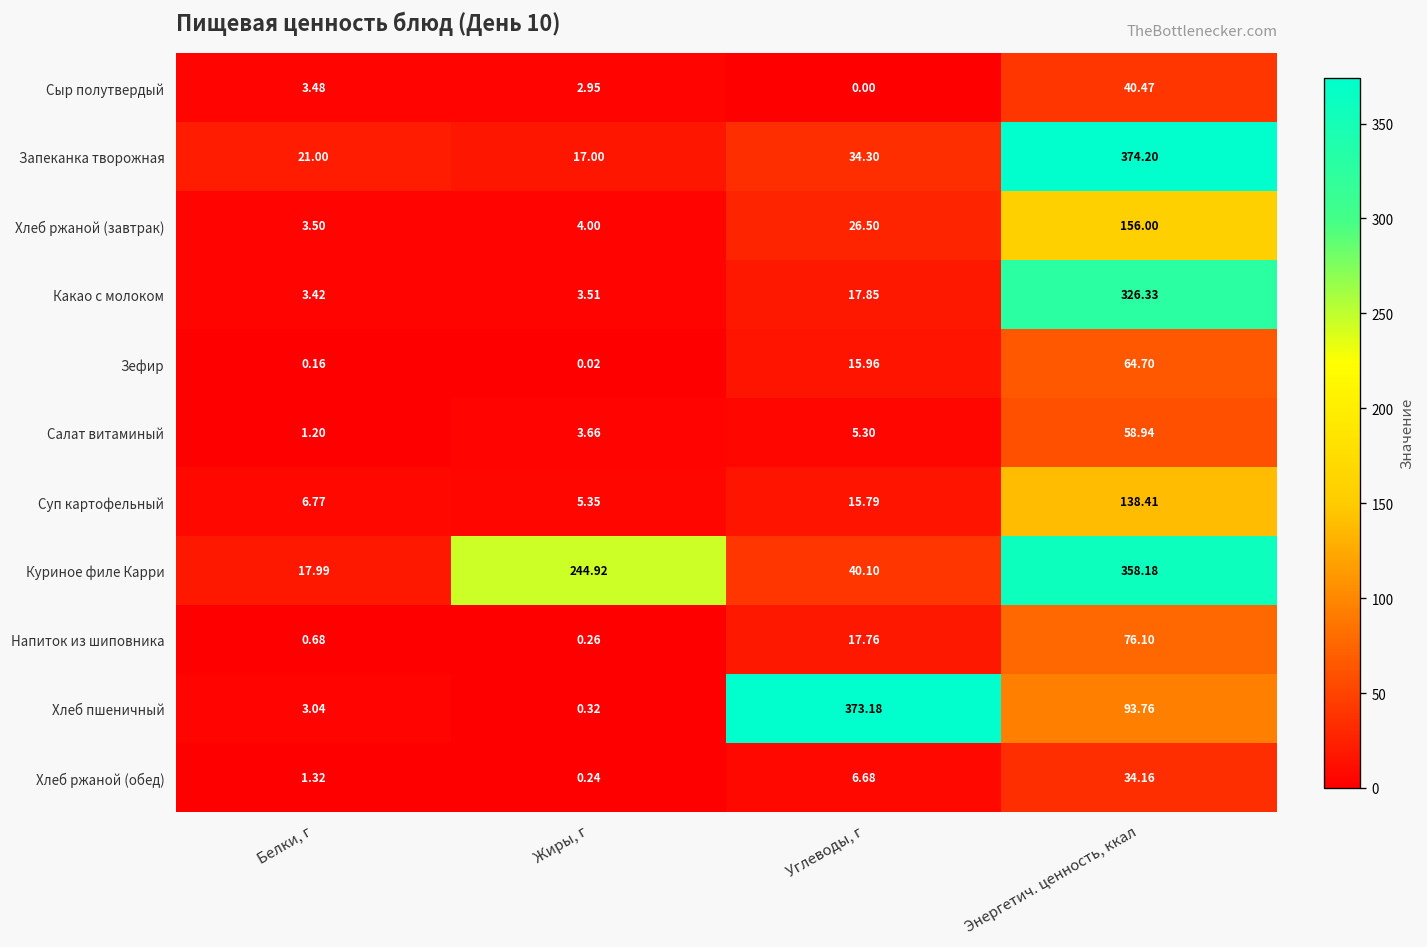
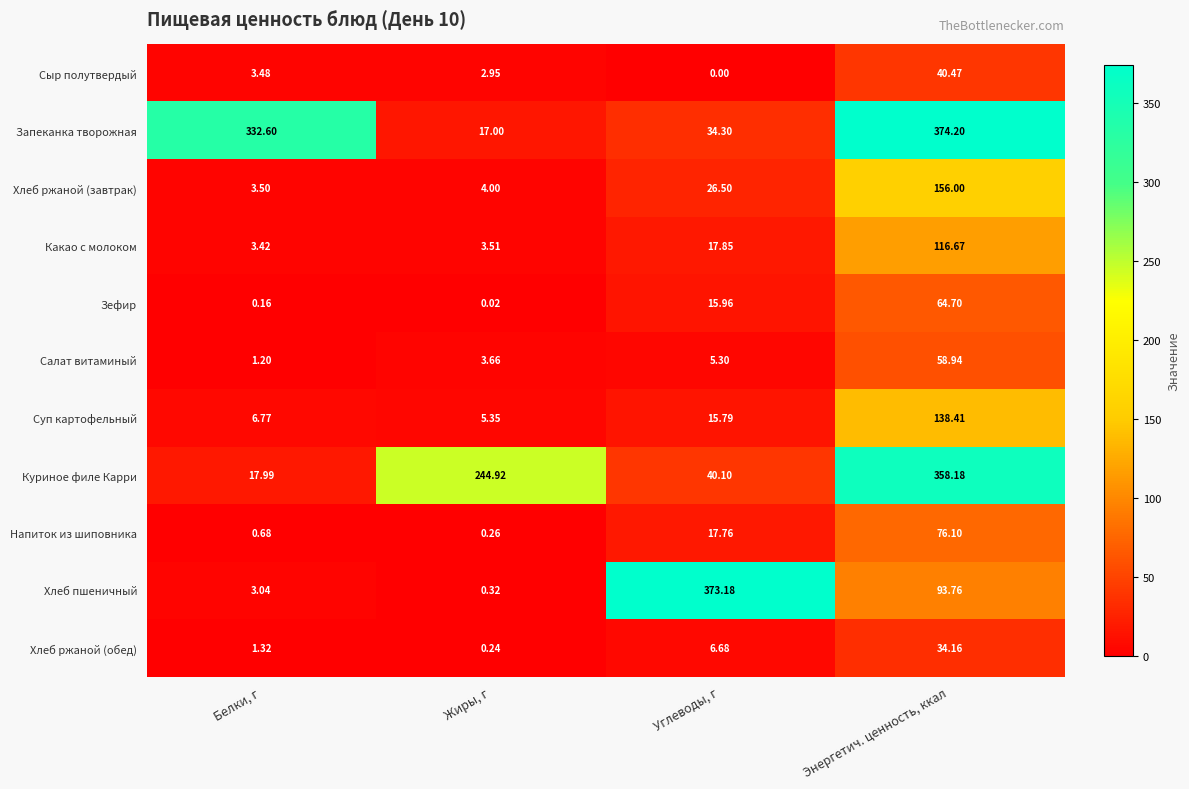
  {
    "Сыр полутвердый": {
      "Белки, г": 3.48,
      "Жиры, г": 2.95,
      "Углеводы, г": 0.00,
      "Энергетич. ценность, ккал": 40.47
    },
    "Запеканка творожная": {
-     "Белки, г": 21.00,
+     "Белки, г": 332.60,
      "Жиры, г": 17.00,
      "Углеводы, г": 34.30,
      "Энергетич. ценность, ккал": 374.20
    },
    "Хлеб ржаной (завтрак)": {
      "Белки, г": 3.50,
      "Жиры, г": 4.00,
      "Углеводы, г": 26.50,
      "Энергетич. ценность, ккал": 156.00
    },
    "Какао с молоком": {
      "Белки, г": 3.42,
      "Жиры, г": 3.51,
      "Углеводы, г": 17.85,
-     "Энергетич. ценность, ккал": 326.33
+     "Энергетич. ценность, ккал": 116.67
    },
    "Зефир": {
      "Белки, г": 0.16,
      "Жиры, г": 0.02,
      "Углеводы, г": 15.96,
      "Энергетич. ценность, ккал": 64.70
    },
    "Салат витаминый": {
      "Белки, г": 1.20,
      "Жиры, г": 3.66,
      "Углеводы, г": 5.30,
      "Энергетич. ценность, ккал": 58.94
    },
    "Суп картофельный": {
      "Белки, г": 6.77,
      "Жиры, г": 5.35,
      "Углеводы, г": 15.79,
      "Энергетич. ценность, ккал": 138.41
    },
    "Куриное филе Карри": {
      "Белки, г": 17.99,
      "Жиры, г": 244.92,
      "Углеводы, г": 40.10,
      "Энергетич. ценность, ккал": 358.18
    },
    "Напиток из шиповника": {
      "Белки, г": 0.68,
      "Жиры, г": 0.26,
      "Углеводы, г": 17.76,
      "Энергетич. ценность, ккал": 76.10
    },
    "Хлеб пшеничный": {
      "Белки, г": 3.04,
      "Жиры, г": 0.32,
      "Углеводы, г": 373.18,
      "Энергетич. ценность, ккал": 93.76
    },
    "Хлеб ржаной (обед)": {
      "Белки, г": 1.32,
      "Жиры, г": 0.24,
      "Углеводы, г": 6.68,
      "Энергетич. ценность, ккал": 34.16
    }
  }
